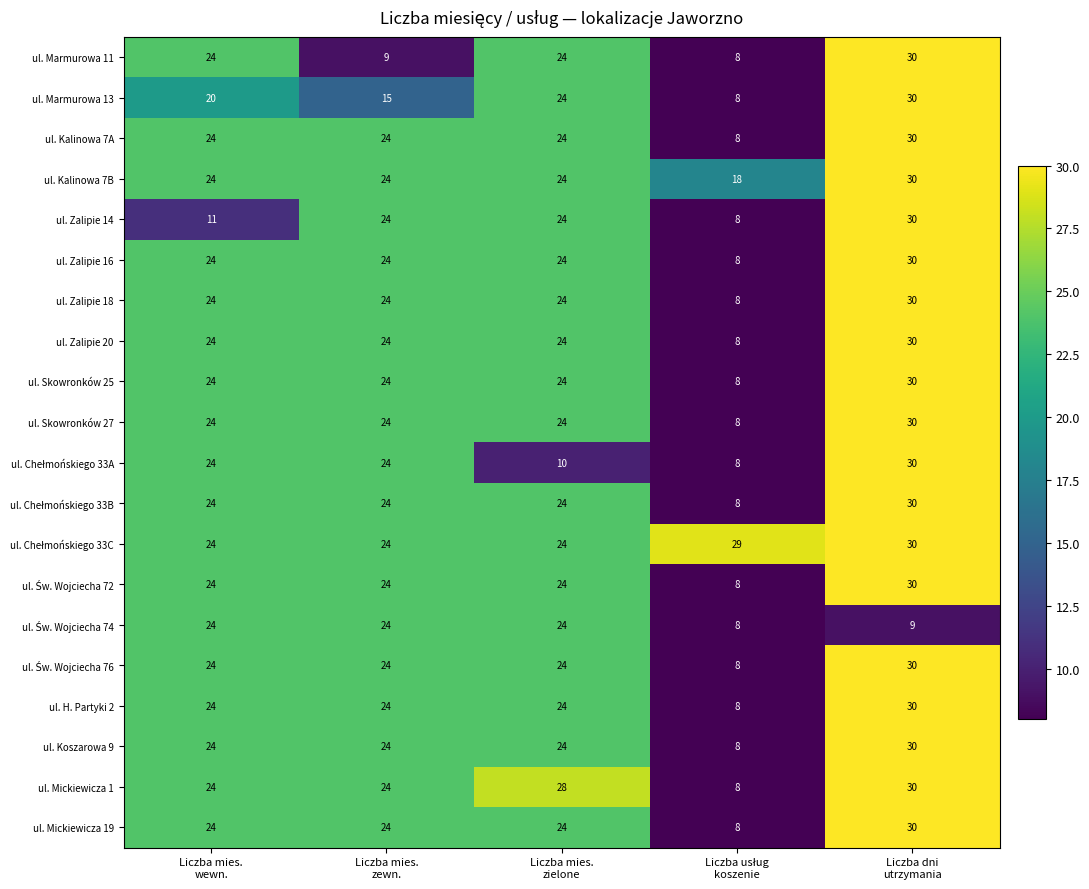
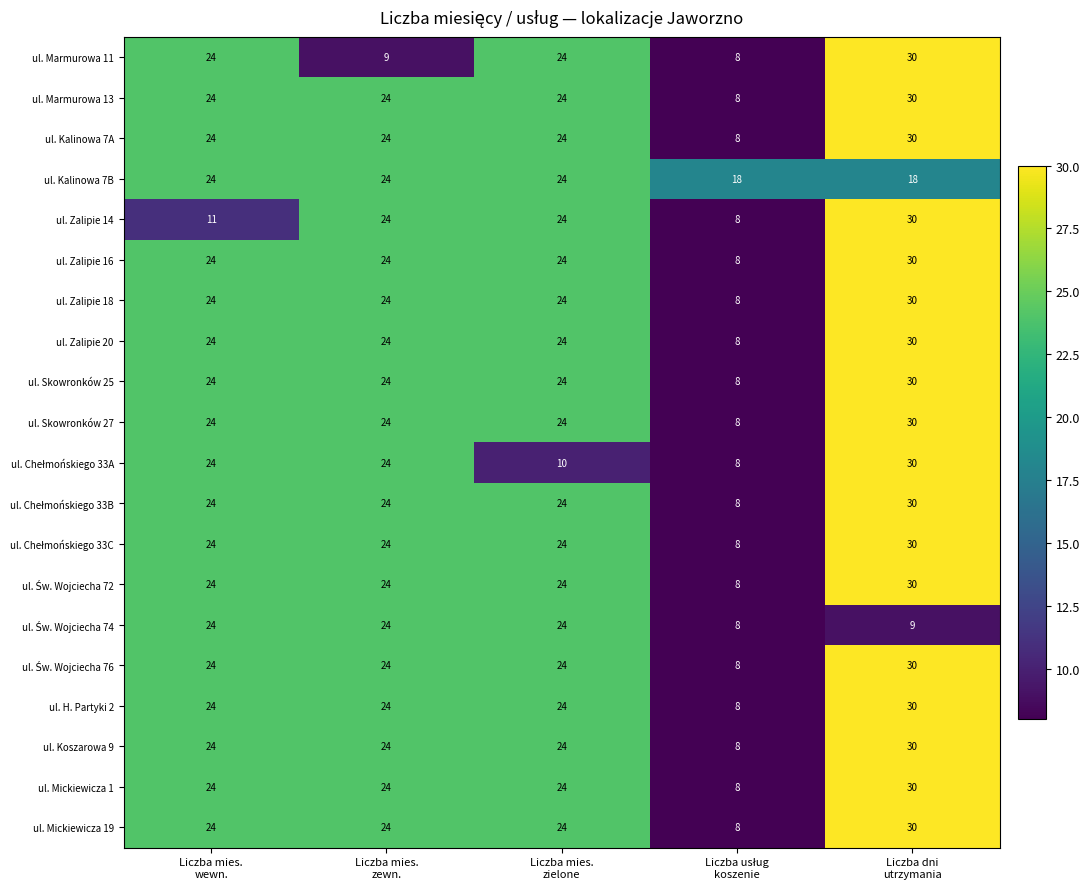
  {
    "ul. Marmurowa 11": {
      "Liczba mies. wewn.": 24,
      "Liczba mies. zewn.": 9,
      "Liczba mies. zielone": 24,
      "Liczba usług koszenie": 8,
      "Liczba dni utrzymania": 30
    },
    "ul. Marmurowa 13": {
-     "Liczba mies. wewn.": 20,
-     "Liczba mies. zewn.": 15,
+     "Liczba mies. wewn.": 24,
+     "Liczba mies. zewn.": 24,
      "Liczba mies. zielone": 24,
      "Liczba usług koszenie": 8,
      "Liczba dni utrzymania": 30
    },
    "ul. Kalinowa 7A": {
      "Liczba mies. wewn.": 24,
      "Liczba mies. zewn.": 24,
      "Liczba mies. zielone": 24,
      "Liczba usług koszenie": 8,
      "Liczba dni utrzymania": 30
    },
    "ul. Kalinowa 7B": {
      "Liczba mies. wewn.": 24,
      "Liczba mies. zewn.": 24,
      "Liczba mies. zielone": 24,
      "Liczba usług koszenie": 18,
-     "Liczba dni utrzymania": 30
+     "Liczba dni utrzymania": 18
    },
    "ul. Zalipie 14": {
      "Liczba mies. wewn.": 11,
      "Liczba mies. zewn.": 24,
      "Liczba mies. zielone": 24,
      "Liczba usług koszenie": 8,
      "Liczba dni utrzymania": 30
    },
    "ul. Zalipie 16": {
      "Liczba mies. wewn.": 24,
      "Liczba mies. zewn.": 24,
      "Liczba mies. zielone": 24,
      "Liczba usług koszenie": 8,
      "Liczba dni utrzymania": 30
    },
    "ul. Zalipie 18": {
      "Liczba mies. wewn.": 24,
      "Liczba mies. zewn.": 24,
      "Liczba mies. zielone": 24,
      "Liczba usług koszenie": 8,
      "Liczba dni utrzymania": 30
    },
    "ul. Zalipie 20": {
      "Liczba mies. wewn.": 24,
      "Liczba mies. zewn.": 24,
      "Liczba mies. zielone": 24,
      "Liczba usług koszenie": 8,
      "Liczba dni utrzymania": 30
    },
    "ul. Skowronków 25": {
      "Liczba mies. wewn.": 24,
      "Liczba mies. zewn.": 24,
      "Liczba mies. zielone": 24,
      "Liczba usług koszenie": 8,
      "Liczba dni utrzymania": 30
    },
    "ul. Skowronków 27": {
      "Liczba mies. wewn.": 24,
      "Liczba mies. zewn.": 24,
      "Liczba mies. zielone": 24,
      "Liczba usług koszenie": 8,
      "Liczba dni utrzymania": 30
    },
    "ul. Chełmońskiego 33A": {
      "Liczba mies. wewn.": 24,
      "Liczba mies. zewn.": 24,
      "Liczba mies. zielone": 10,
      "Liczba usług koszenie": 8,
      "Liczba dni utrzymania": 30
    },
    "ul. Chełmońskiego 33B": {
      "Liczba mies. wewn.": 24,
      "Liczba mies. zewn.": 24,
      "Liczba mies. zielone": 24,
      "Liczba usług koszenie": 8,
      "Liczba dni utrzymania": 30
    },
    "ul. Chełmońskiego 33C": {
      "Liczba mies. wewn.": 24,
      "Liczba mies. zewn.": 24,
      "Liczba mies. zielone": 24,
-     "Liczba usług koszenie": 29,
+     "Liczba usług koszenie": 8,
      "Liczba dni utrzymania": 30
    },
    "ul. Św. Wojciecha 72": {
      "Liczba mies. wewn.": 24,
      "Liczba mies. zewn.": 24,
      "Liczba mies. zielone": 24,
      "Liczba usług koszenie": 8,
      "Liczba dni utrzymania": 30
    },
    "ul. Św. Wojciecha 74": {
      "Liczba mies. wewn.": 24,
      "Liczba mies. zewn.": 24,
      "Liczba mies. zielone": 24,
      "Liczba usług koszenie": 8,
      "Liczba dni utrzymania": 9
    },
    "ul. Św. Wojciecha 76": {
      "Liczba mies. wewn.": 24,
      "Liczba mies. zewn.": 24,
      "Liczba mies. zielone": 24,
      "Liczba usług koszenie": 8,
      "Liczba dni utrzymania": 30
    },
    "ul. H. Partyki 2": {
      "Liczba mies. wewn.": 24,
      "Liczba mies. zewn.": 24,
      "Liczba mies. zielone": 24,
      "Liczba usług koszenie": 8,
      "Liczba dni utrzymania": 30
    },
    "ul. Koszarowa 9": {
      "Liczba mies. wewn.": 24,
      "Liczba mies. zewn.": 24,
      "Liczba mies. zielone": 24,
      "Liczba usług koszenie": 8,
      "Liczba dni utrzymania": 30
    },
    "ul. Mickiewicza 1": {
      "Liczba mies. wewn.": 24,
      "Liczba mies. zewn.": 24,
-     "Liczba mies. zielone": 28,
+     "Liczba mies. zielone": 24,
      "Liczba usług koszenie": 8,
      "Liczba dni utrzymania": 30
    },
    "ul. Mickiewicza 19": {
      "Liczba mies. wewn.": 24,
      "Liczba mies. zewn.": 24,
      "Liczba mies. zielone": 24,
      "Liczba usług koszenie": 8,
      "Liczba dni utrzymania": 30
    }
  }
